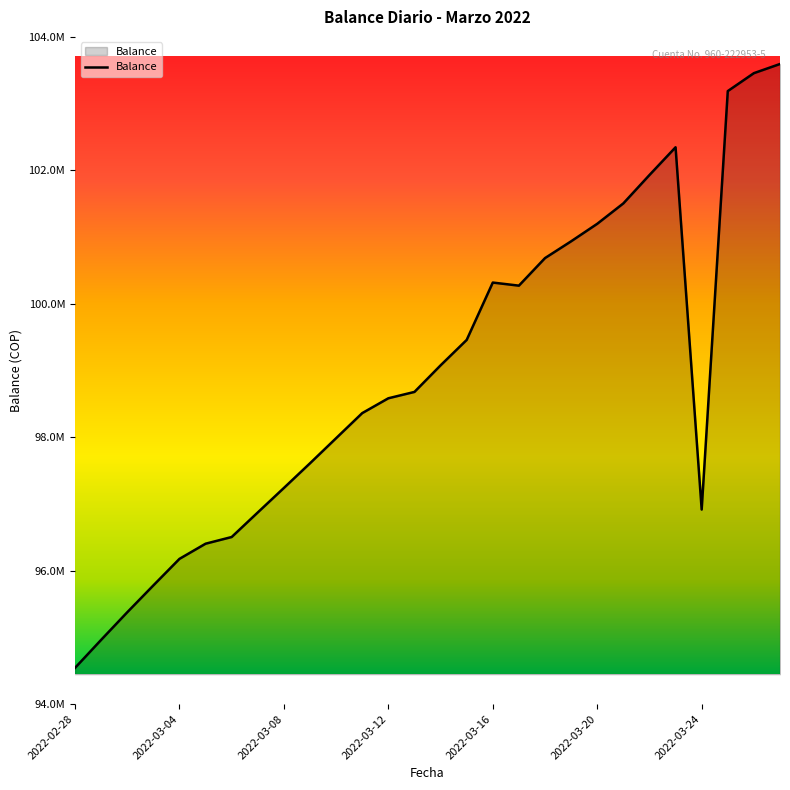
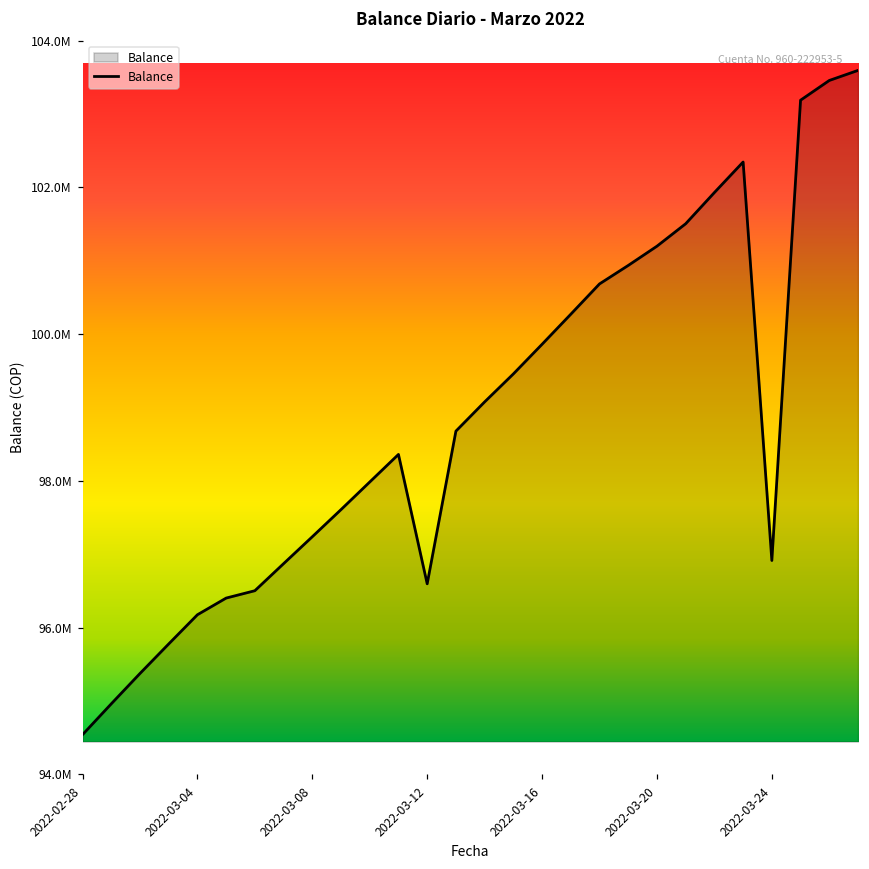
  {
    "2022-02-28": 94500000,
    "2022-03-04": 96200000,
    "2022-03-08": 97200000,
-   "2022-03-12": 98600000,
-   "2022-03-16": 100300000,
+   "2022-03-12": 96600000,
+   "2022-03-16": 99900000,
    "2022-03-20": 101200000,
    "2022-03-24": 96900000
  }
